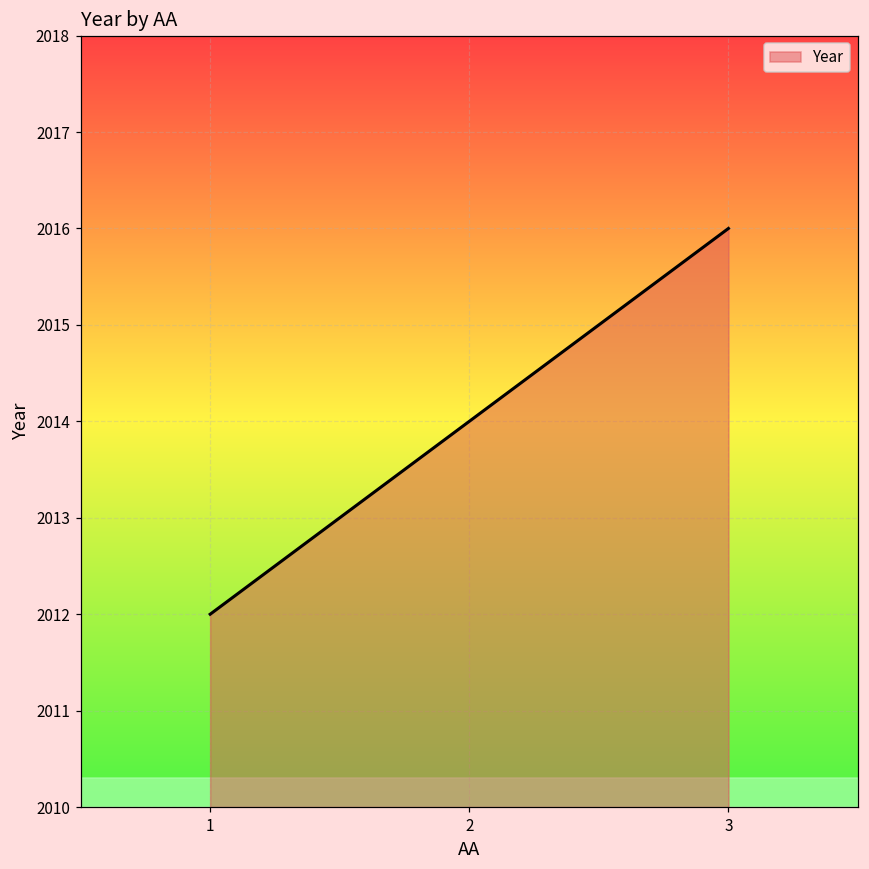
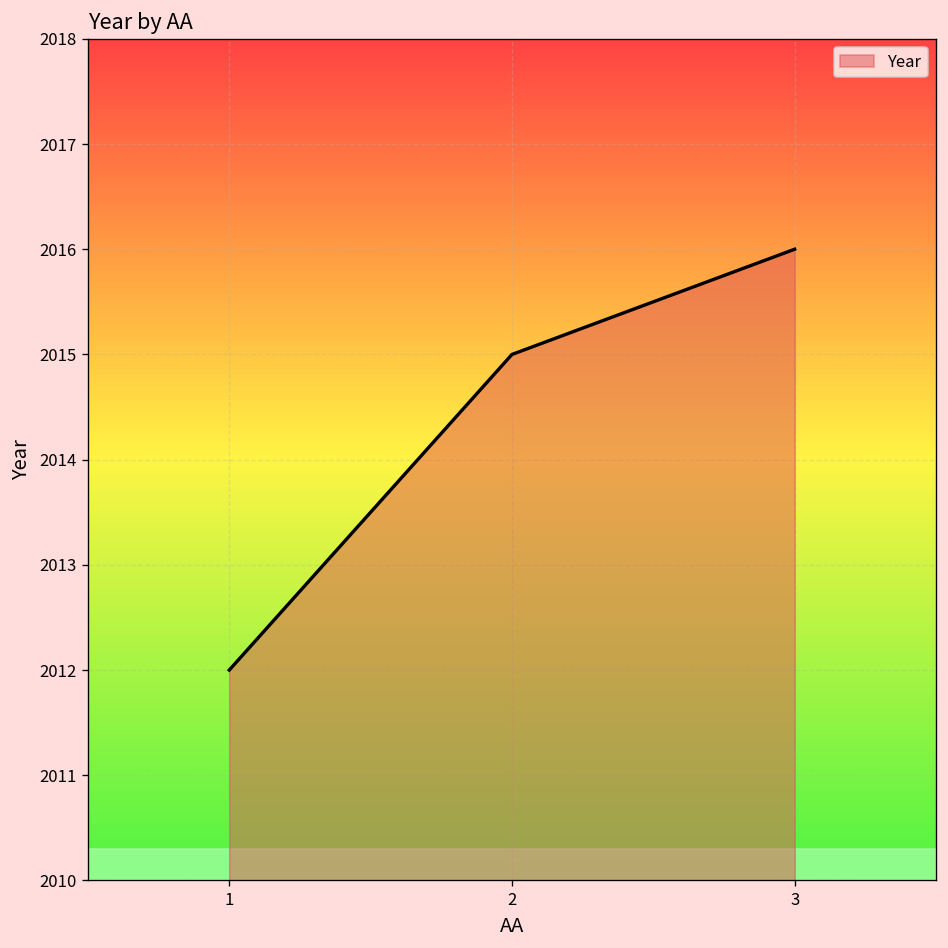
  {
    "1": 2012,
-   "2": 2014,
+   "2": 2015,
    "3": 2016
  }
